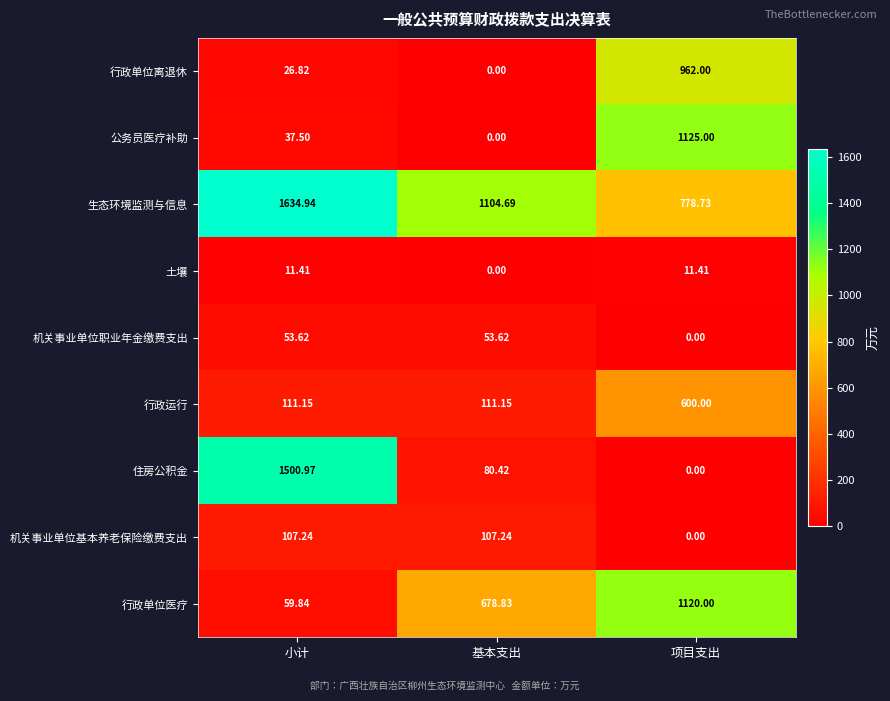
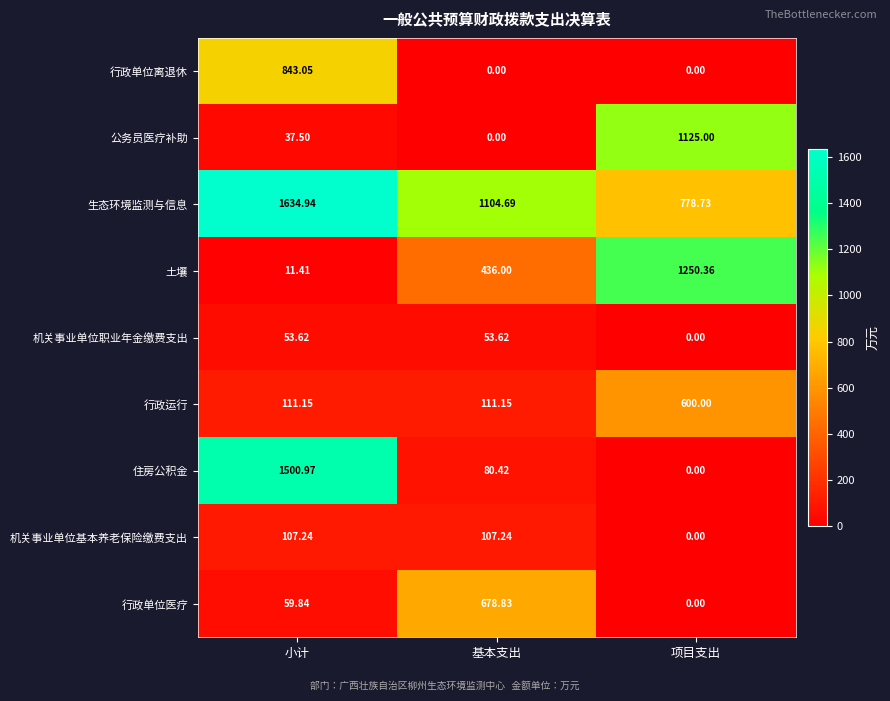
  {
    "行政单位离退休": {
-     "小计": 26.82,
+     "小计": 843.05,
      "基本支出": 0.00,
-     "项目支出": 962.00
+     "项目支出": 0.00
    },
    "公务员医疗补助": {
      "小计": 37.50,
      "基本支出": 0.00,
      "项目支出": 1125.00
    },
    "生态环境监测与信息": {
      "小计": 1634.94,
      "基本支出": 1104.69,
      "项目支出": 778.73
    },
    "土壤": {
      "小计": 11.41,
-     "基本支出": 0.00,
-     "项目支出": 11.41
+     "基本支出": 436.00,
+     "项目支出": 1250.36
    },
    "机关事业单位职业年金缴费支出": {
      "小计": 53.62,
      "基本支出": 53.62,
      "项目支出": 0.00
    },
    "行政运行": {
      "小计": 111.15,
      "基本支出": 111.15,
      "项目支出": 600.00
    },
    "住房公积金": {
      "小计": 1500.97,
      "基本支出": 80.42,
      "项目支出": 0.00
    },
    "机关事业单位基本养老保险缴费支出": {
      "小计": 107.24,
      "基本支出": 107.24,
      "项目支出": 0.00
    },
    "行政单位医疗": {
      "小计": 59.84,
      "基本支出": 678.83,
-     "项目支出": 1120.00
+     "项目支出": 0.00
    }
  }
